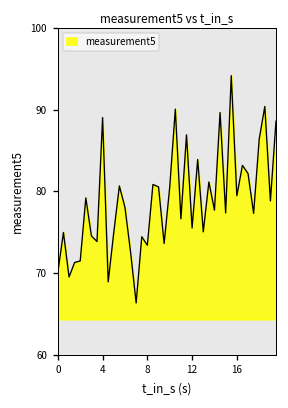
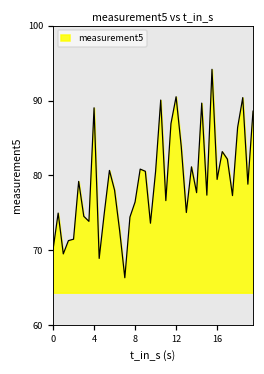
  {
    "0": 70,
    "4": 89,
-   "8": 73,
-   "12": 76,
+   "8": 76,
+   "12": 91,
    "16": 79
  }
